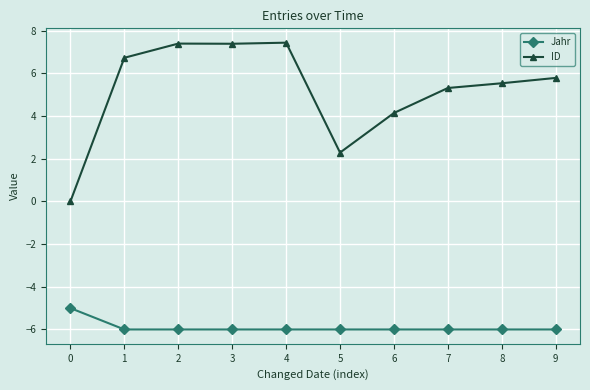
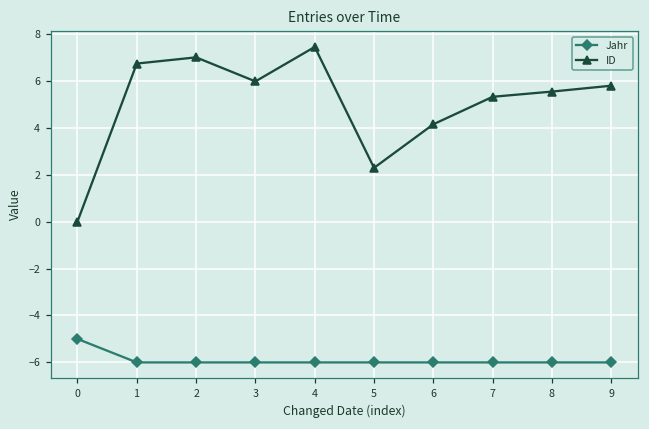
  {
    "Jahr": {
      "0": -5.0,
      "1": -6.0,
      "2": -6.0,
      "3": -6.0,
      "4": -6.0,
      "5": -6.0,
      "6": -6.0,
      "7": -6.0,
      "8": -6.0,
      "9": -6.0
    },
    "ID": {
      "0": 0.0,
      "1": 6.7,
-     "2": 7.4,
-     "3": 7.4,
+     "2": 7.0,
+     "3": 6.0,
      "4": 7.4,
      "5": 2.3,
      "6": 4.1,
      "7": 5.3,
      "8": 5.5,
      "9": 5.8
    }
  }
